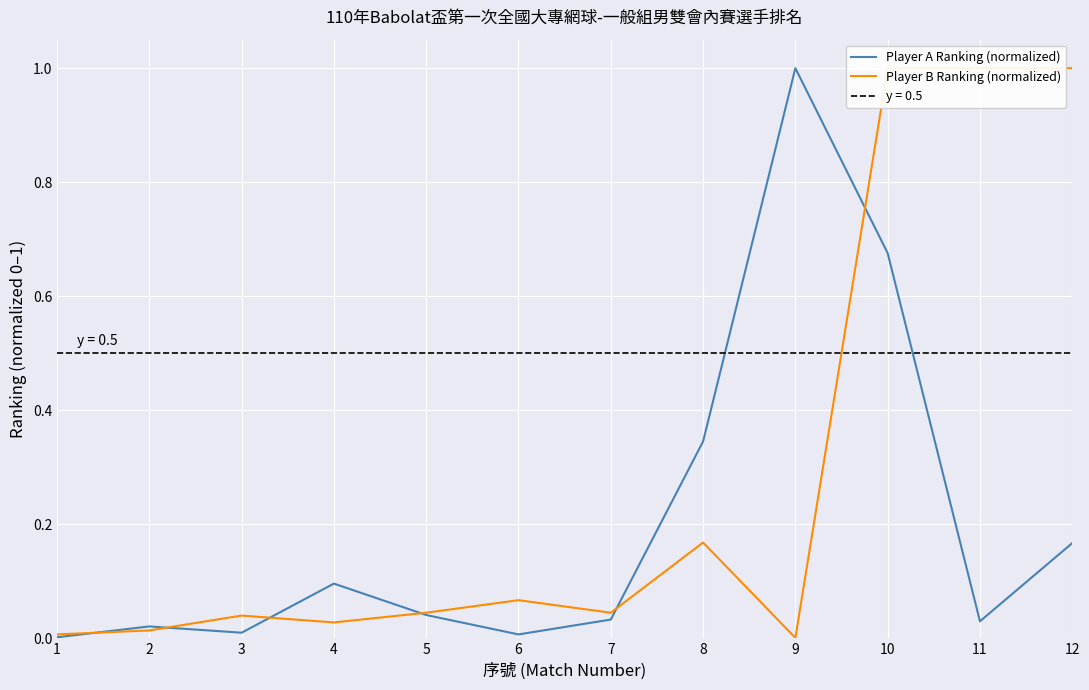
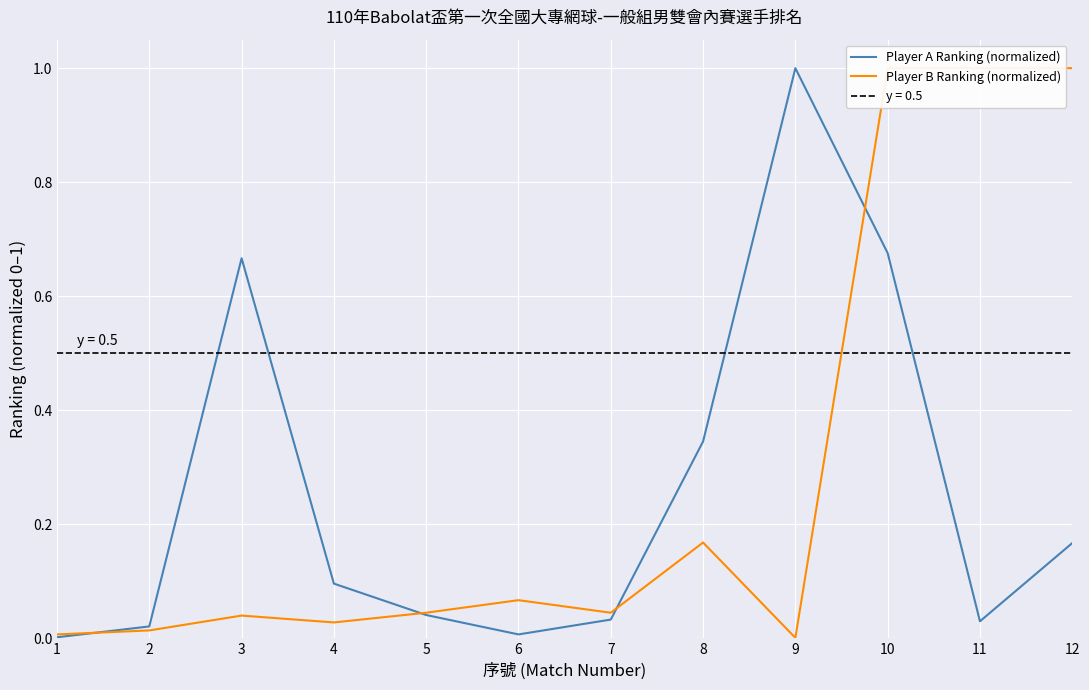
  {
    "Player A Ranking (normalized)": {
      "1": 0.00,
      "2": 0.02,
-     "3": 0.01,
+     "3": 0.67,
      "4": 0.10,
      "6": 0.01,
      "7": 0.03,
      "8": 0.35,
      "9": 1.00,
      "10": 0.68,
      "11": 0.03,
      "12": 0.17
    },
    "Player B Ranking (normalized)": {
      "1": 0.01,
      "2": 0.01,
      "3": 0.04,
      "4": 0.03,
      "6": 0.07,
      "7": 0.05,
      "8": 0.17,
      "9": 0.00,
      "12": 1.00
    }
  }
